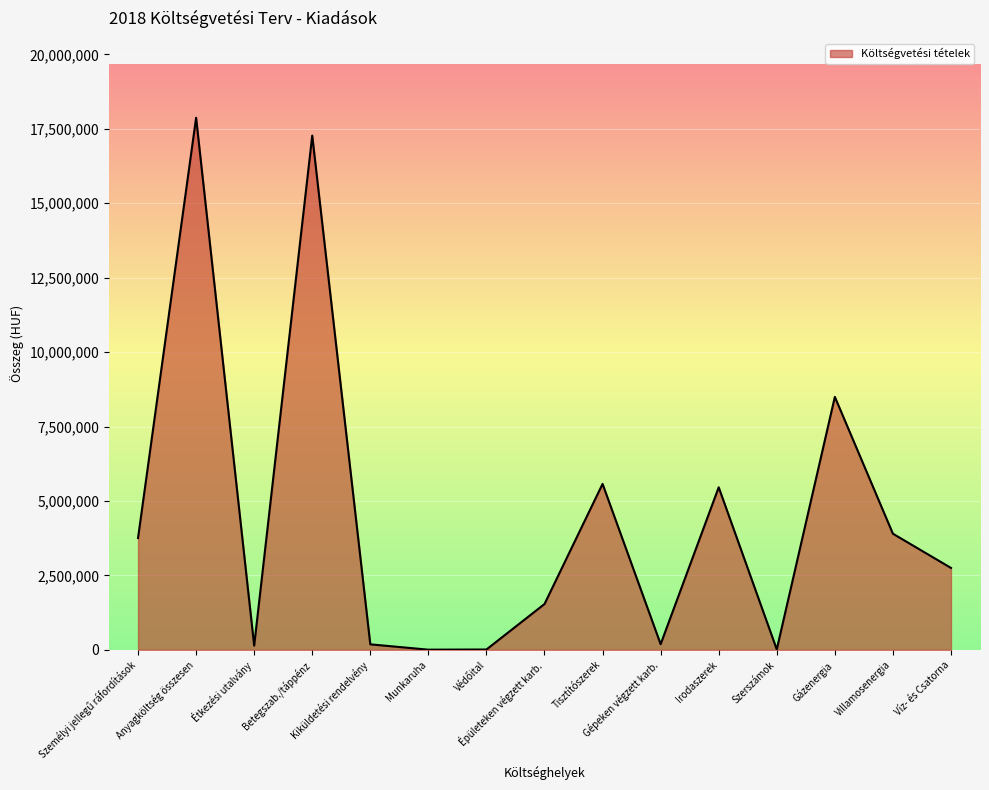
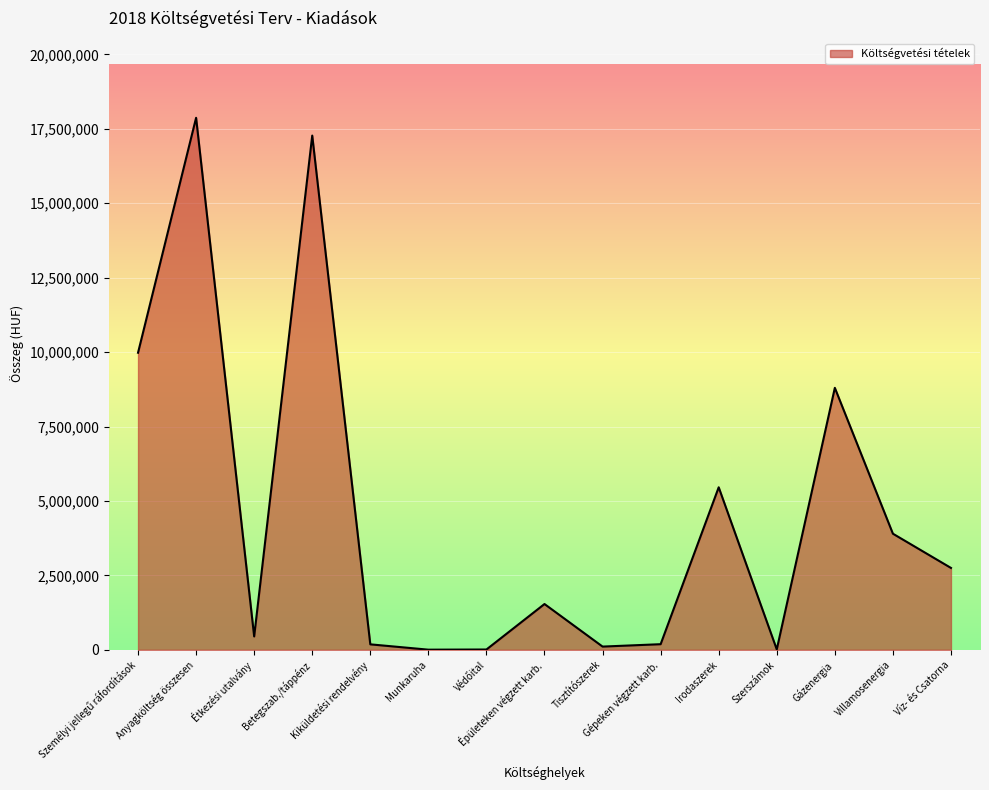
  {
-   "Személyi jellegű ráfordítások": "3,800,000",
+   "Személyi jellegű ráfordítások": "10,000,000",
    "Anyagköltség összesen": "17,900,000",
-   "Étkezési utalvány": "100,000",
+   "Étkezési utalvány": "400,000",
    "Betegszab./táppénz": "17,300,000",
    "Kiküldetési rendelvény": "200,000",
    "Munkaruha": "0",
    "Védőital": "0",
    "Épületeken végzett karb.": "1,500,000",
-   "Tisztítószerek": "5,600,000",
+   "Tisztítószerek": "100,000",
    "Gépeken végzett karb.": "200,000",
    "Irodaszerek": "5,500,000",
    "Szerszámok": "0",
-   "Gázenergia": "8,500,000",
+   "Gázenergia": "8,800,000",
    "Villamosenergia": "3,900,000",
    "Víz- és Csatorna": "2,800,000"
  }
